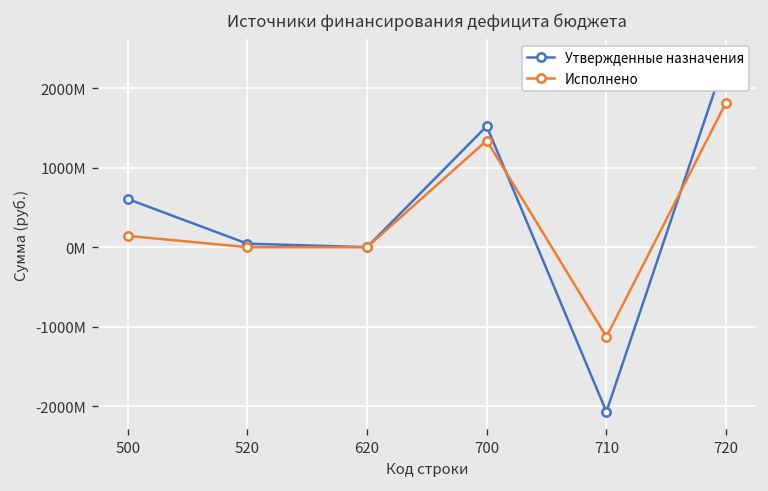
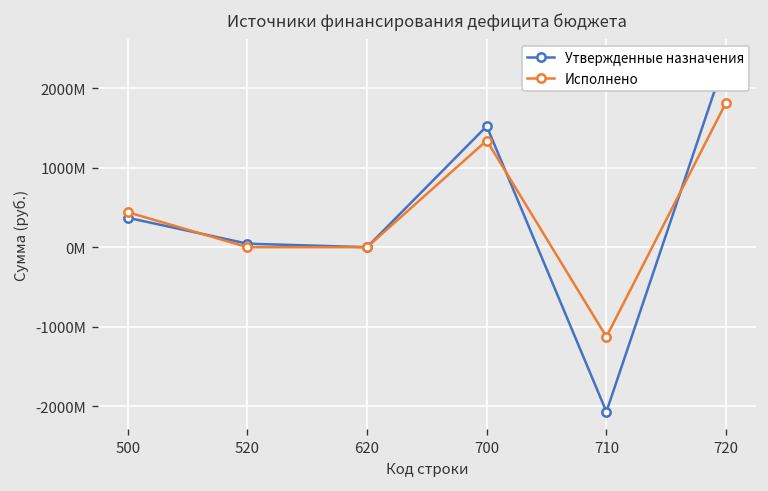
  {
    "Утвержденные назначения": {
-     "500": 600000000,
+     "500": 400000000,
      "520": 0,
      "700": 1500000000,
      "710": -2100000000
    },
    "Исполнено": {
-     "500": 100000000,
+     "500": 400000000,
      "520": 0,
      "700": 1300000000,
      "710": -1100000000,
      "720": 1800000000
    }
  }
